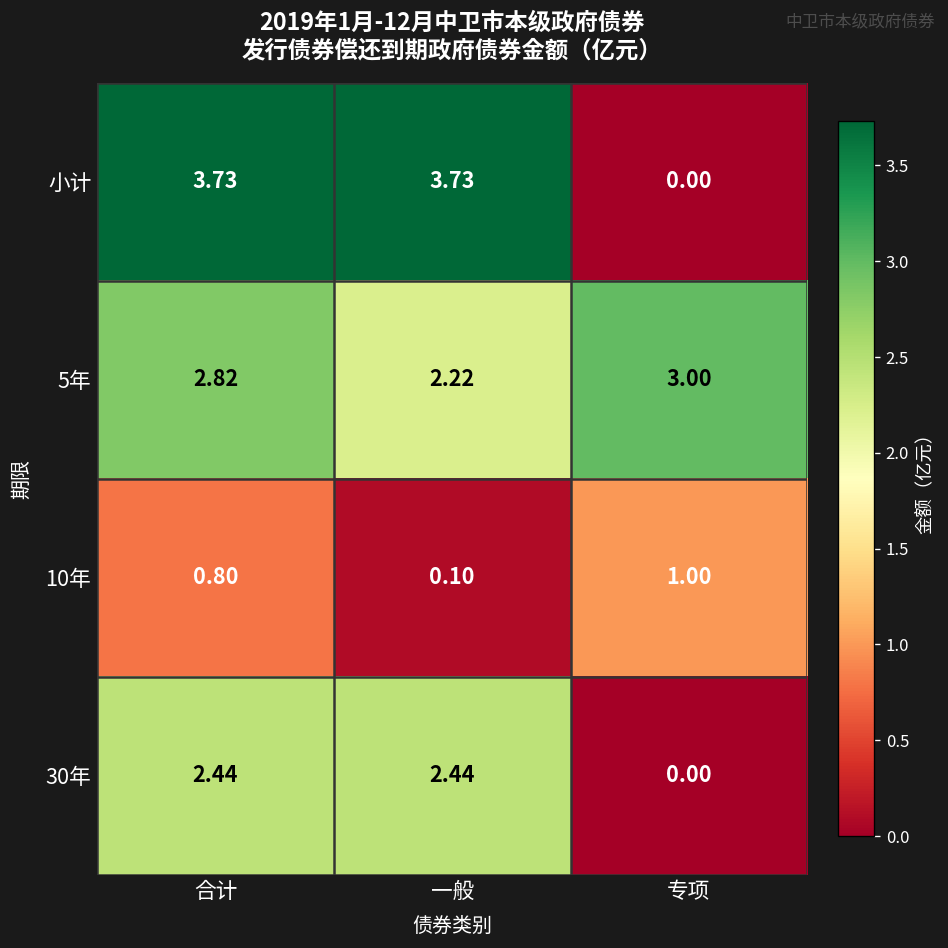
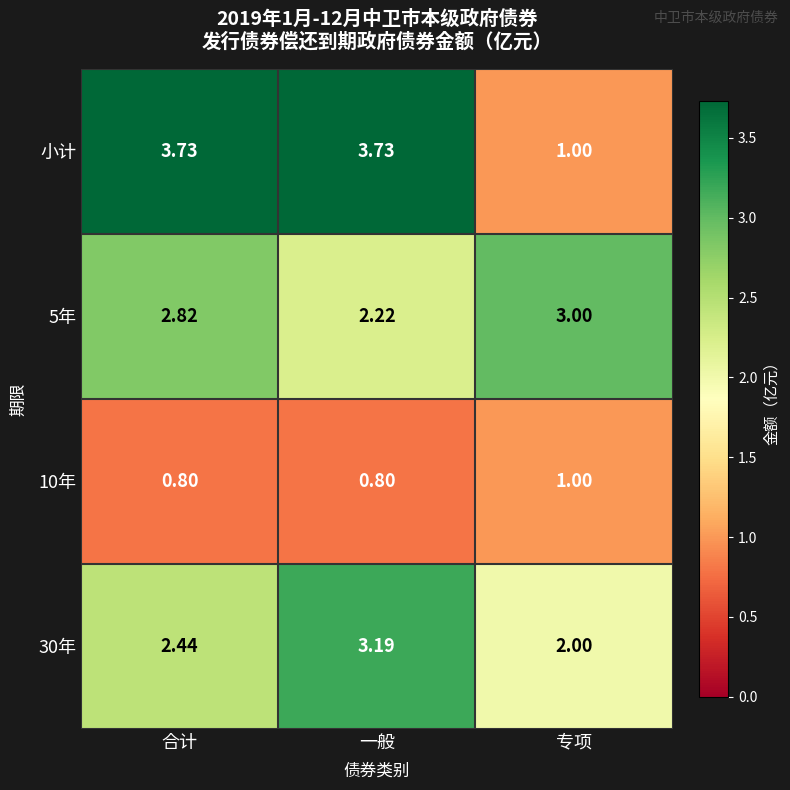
  {
    "小计": {
      "合计": 3.73,
      "一般": 3.73,
-     "专项": 0.00
+     "专项": 1.00
    },
    "5年": {
      "合计": 2.82,
      "一般": 2.22,
      "专项": 3.00
    },
    "10年": {
      "合计": 0.80,
-     "一般": 0.10,
+     "一般": 0.80,
      "专项": 1.00
    },
    "30年": {
      "合计": 2.44,
-     "一般": 2.44,
-     "专项": 0.00
+     "一般": 3.19,
+     "专项": 2.00
    }
  }
